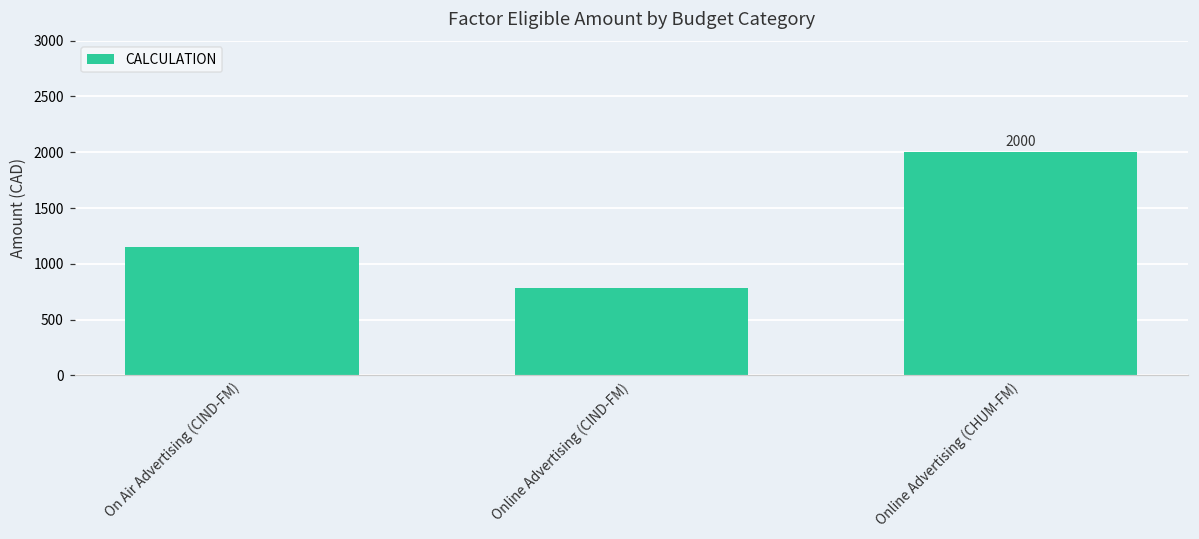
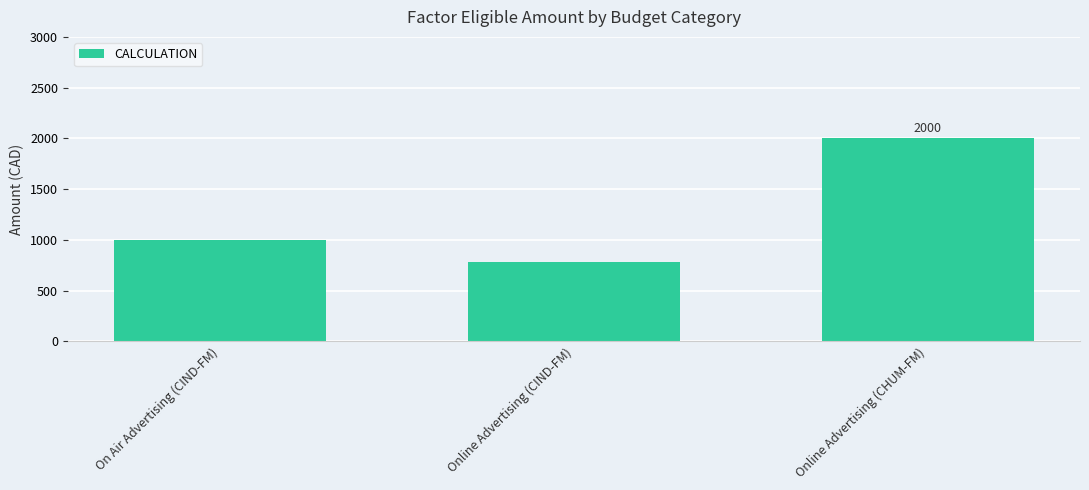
  {
-   "On Air Advertising (CIND-FM)": 1150,
+   "On Air Advertising (CIND-FM)": 1000,
    "Online Advertising (CIND-FM)": 780
  }
